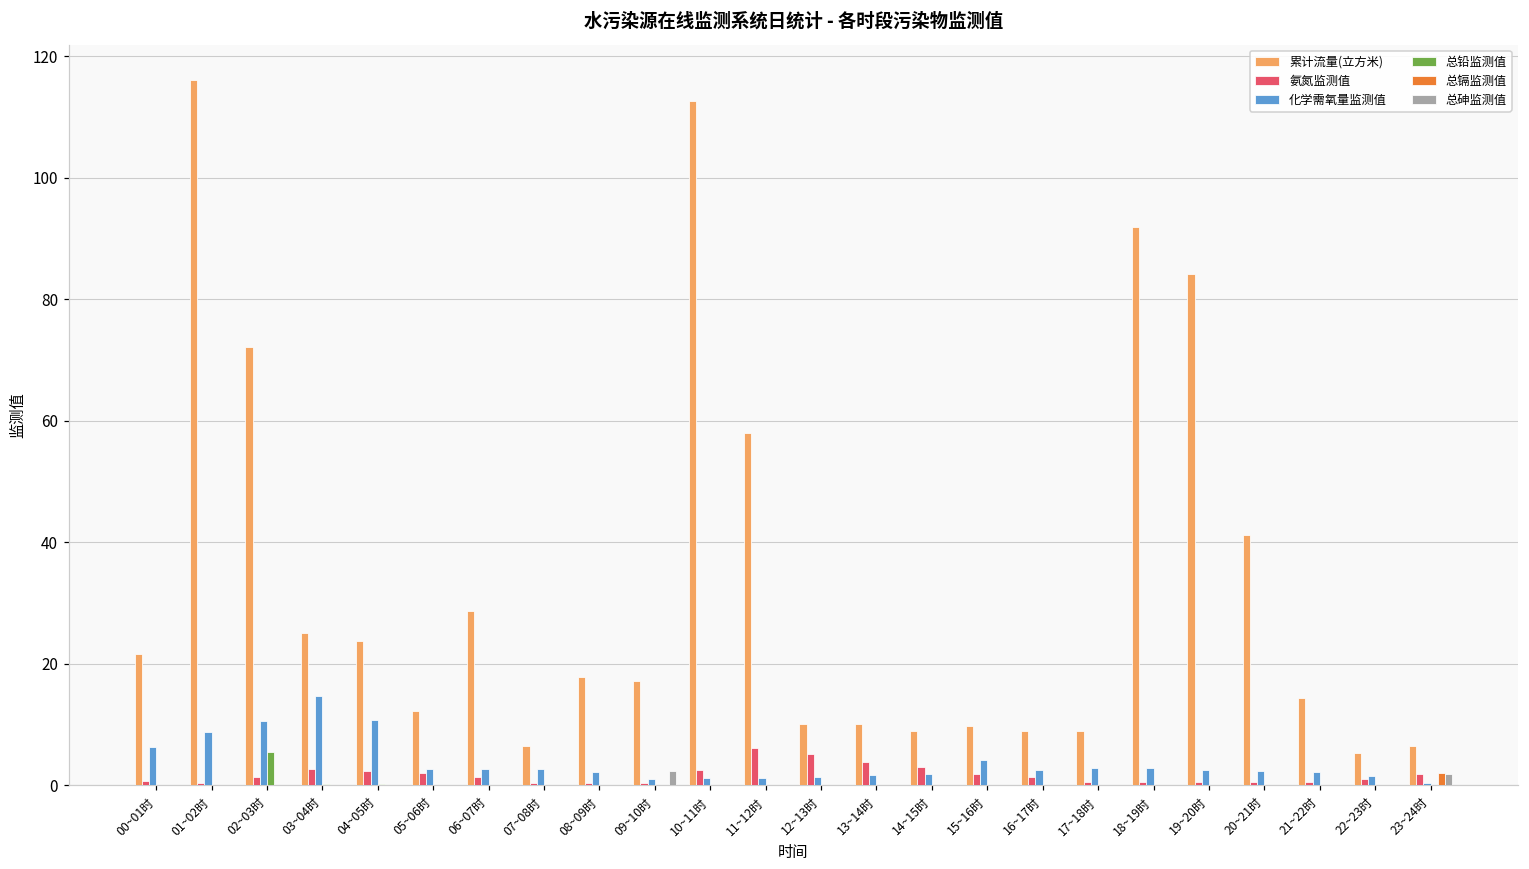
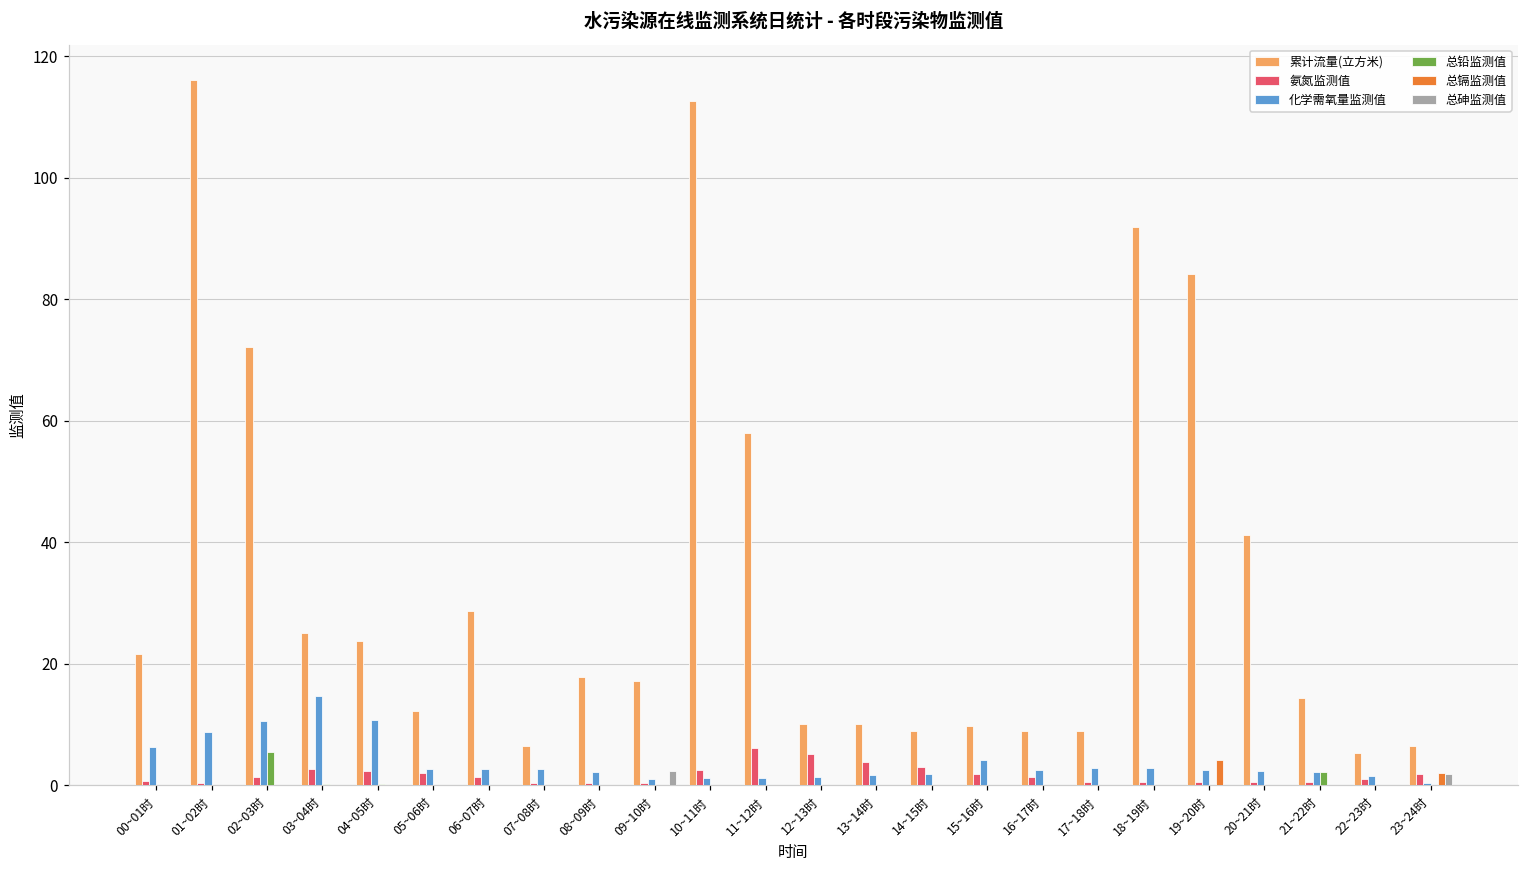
  {
    "累计流量(立方米)": {
      "00~01时": 22,
      "01~02时": 116,
      "02~03时": 72,
      "03~04时": 25,
      "04~05时": 24,
      "05~06时": 12,
      "06~07时": 29,
      "07~08时": 6,
      "08~09时": 18,
      "09~10时": 17,
      "10~11时": 113,
      "11~12时": 58,
      "12~13时": 10,
      "13~14时": 10,
      "14~15时": 9,
      "15~16时": 10,
      "16~17时": 9,
      "17~18时": 9,
      "18~19时": 92,
      "19~20时": 84,
      "20~21时": 41,
      "21~22时": 14,
      "22~23时": 5,
      "23~24时": 6
    },
    "氨氮监测值": {
      "00~01时": 1,
      "02~03时": 1,
      "03~04时": 3,
      "04~05时": 2,
      "05~06时": 2,
      "06~07时": 1,
      "10~11时": 3,
      "11~12时": 6,
      "12~13时": 5,
      "13~14时": 4,
      "14~15时": 3,
      "15~16时": 2,
      "16~17时": 1,
      "17~18时": 1,
      "18~19时": 1,
      "19~20时": 1,
      "20~21时": 1,
      "21~22时": 1,
      "22~23时": 1,
      "23~24时": 2
    },
    "化学需氧量监测值": {
      "00~01时": 6,
      "01~02时": 9,
      "02~03时": 11,
      "03~04时": 15,
      "04~05时": 11,
      "05~06时": 3,
      "06~07时": 3,
      "07~08时": 3,
      "08~09时": 2,
      "09~10时": 1,
      "10~11时": 1,
      "11~12时": 1,
      "12~13时": 1,
      "13~14时": 2,
      "14~15时": 2,
      "15~16时": 4,
      "16~17时": 2,
      "17~18时": 3,
      "18~19时": 3,
      "19~20时": 3,
      "20~21时": 2,
      "21~22时": 2,
      "22~23时": 2
    },
    "总铅监测值": {
      "02~03时": 6,
-     "21~22时": 0
+     "21~22时": 2
    },
    "总镉监测值": {
-     "19~20时": 0,
+     "19~20时": 4,
      "23~24时": 2
    },
    "总砷监测值": {
      "09~10时": 2,
      "23~24时": 2
    }
  }
